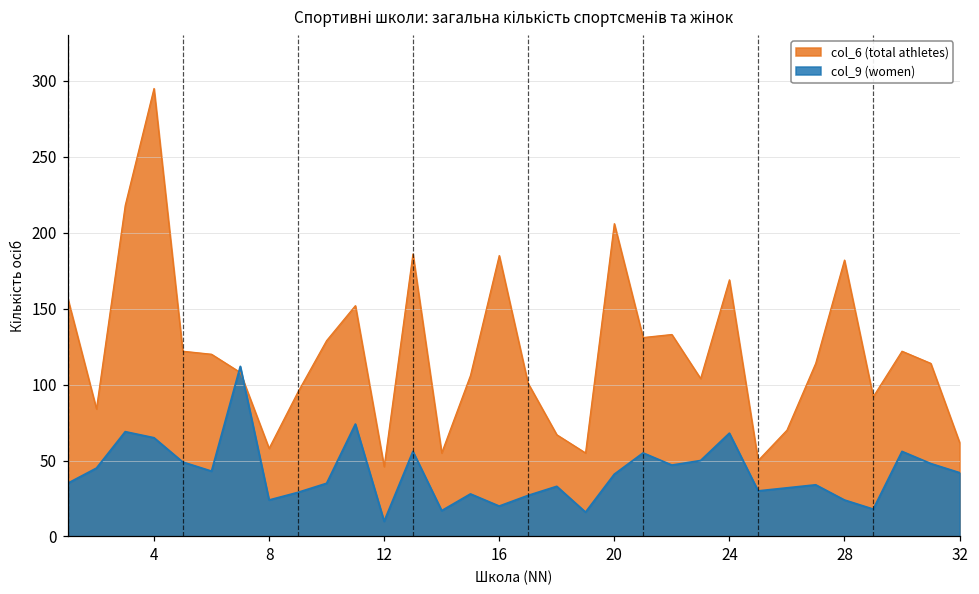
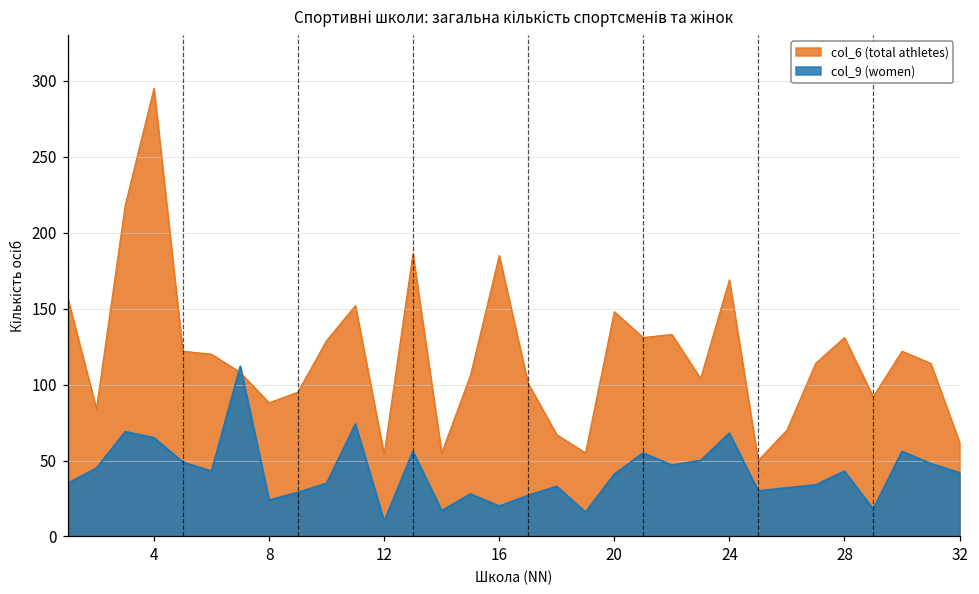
  {
    "col_6 (total athletes)": {
      "4": 295,
-     "8": 58,
-     "12": 46,
+     "8": 88,
+     "12": 54,
      "16": 185,
-     "20": 206,
+     "20": 148,
      "24": 169,
-     "28": 182,
+     "28": 131,
      "32": 62
    },
    "col_9 (women)": {
      "4": 65,
      "8": 24,
      "12": 10,
      "16": 20,
      "20": 41,
      "24": 68,
-     "28": 24,
+     "28": 43,
      "32": 42
    }
  }
